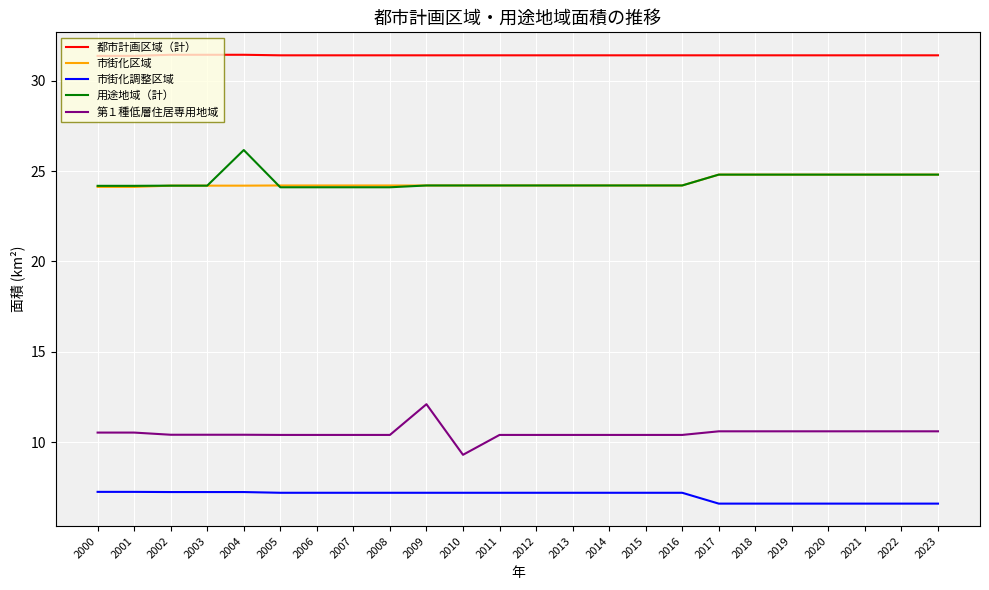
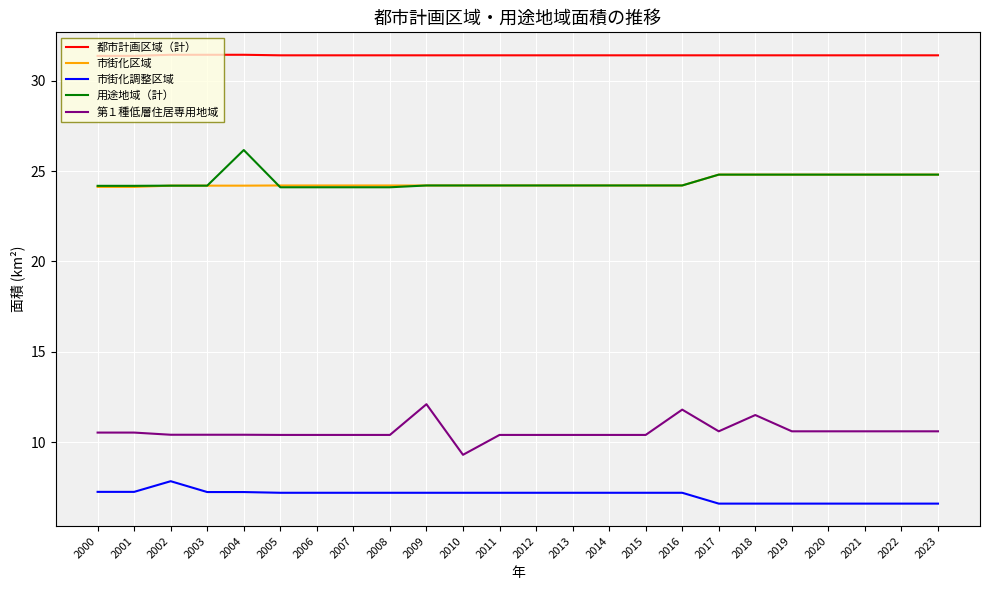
  {
    "都市計画区域（計）": {
      "2004": 31.4,
      "2005": 31.4,
      "2006": 31.4,
      "2007": 31.4,
      "2008": 31.4,
      "2009": 31.4,
      "2010": 31.4,
      "2011": 31.4,
      "2012": 31.4,
      "2013": 31.4,
      "2014": 31.4,
      "2015": 31.4,
      "2016": 31.4,
      "2017": 31.4,
      "2018": 31.4,
      "2019": 31.4,
      "2020": 31.4,
      "2021": 31.4,
      "2022": 31.4,
      "2023": 31.4
    },
    "市街化区域": {
      "2004": 24.2
    },
    "市街化調整区域": {
      "2000": 7.3,
      "2001": 7.3,
-     "2002": 7.2,
+     "2002": 7.8,
      "2003": 7.2,
      "2004": 7.2,
      "2005": 7.2,
      "2006": 7.2,
      "2007": 7.2,
      "2008": 7.2,
      "2009": 7.2,
      "2010": 7.2,
      "2011": 7.2,
      "2012": 7.2,
      "2013": 7.2,
      "2014": 7.2,
      "2015": 7.2,
      "2016": 7.2,
      "2017": 6.6,
      "2018": 6.6,
      "2019": 6.6,
      "2020": 6.6,
      "2021": 6.6,
      "2022": 6.6,
      "2023": 6.6
    },
    "用途地域（計）": {
      "2004": 26.2
    },
    "第１種低層住居専用地域": {
      "2000": 10.5,
      "2001": 10.5,
      "2002": 10.4,
      "2003": 10.4,
      "2004": 10.4,
      "2005": 10.4,
      "2006": 10.4,
      "2007": 10.4,
      "2008": 10.4,
      "2009": 12.1,
      "2010": 9.3,
      "2011": 10.4,
      "2012": 10.4,
      "2013": 10.4,
      "2014": 10.4,
      "2015": 10.4,
-     "2016": 10.4,
+     "2016": 11.8,
      "2017": 10.6,
-     "2018": 10.6,
+     "2018": 11.5,
      "2019": 10.6,
      "2020": 10.6,
      "2021": 10.6,
      "2022": 10.6,
      "2023": 10.6
    }
  }
